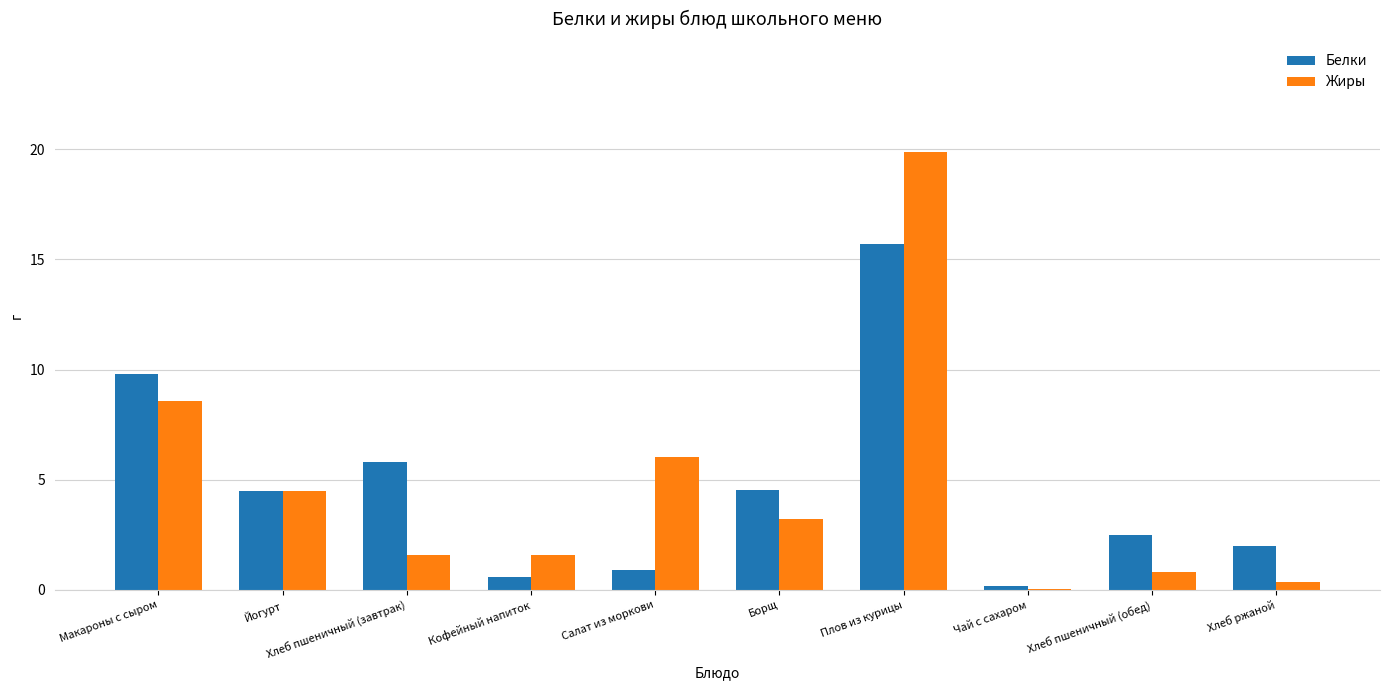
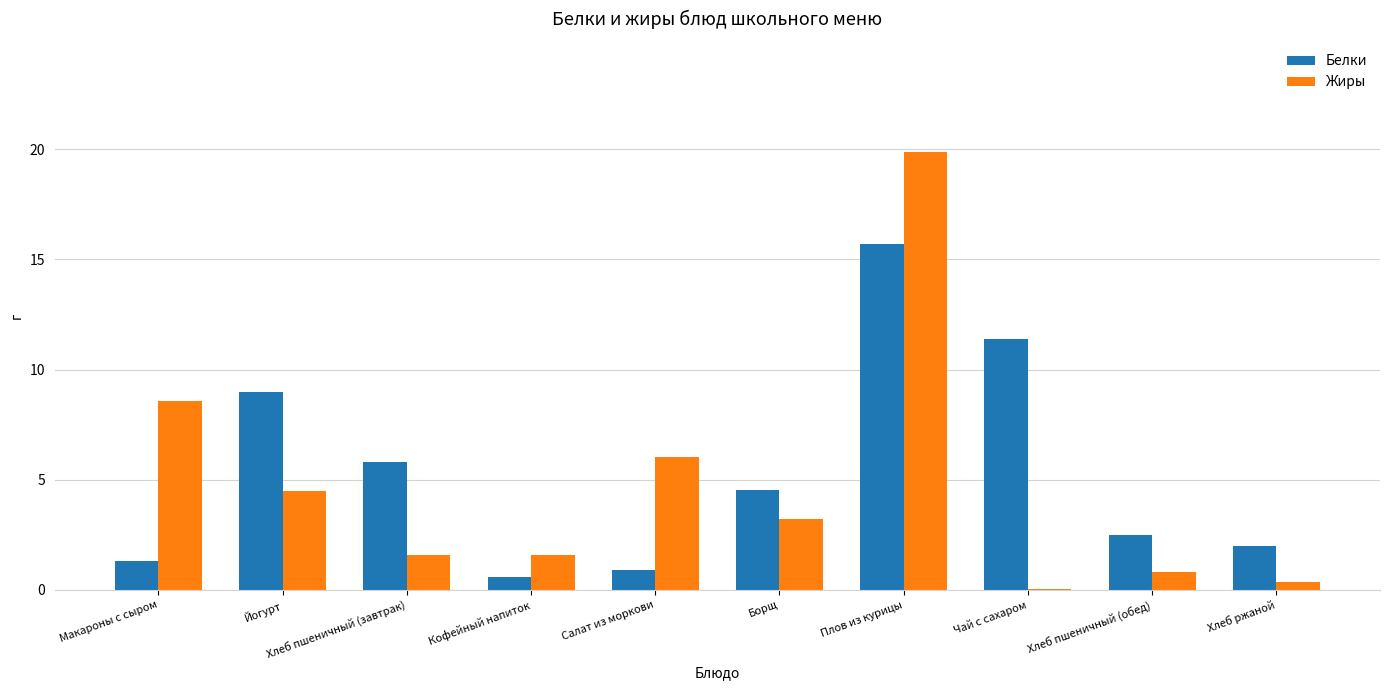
  {
    "Белки": {
-     "Макароны с сыром": 9.8,
-     "Йогурт": 4.5,
+     "Макароны с сыром": 1.3,
+     "Йогурт": 9.0,
      "Хлеб пшеничный (завтрак)": 5.8,
      "Кофейный напиток": 0.6,
      "Салат из моркови": 0.9,
      "Борщ": 4.6,
      "Плов из курицы": 15.7,
-     "Чай с сахаром": 0.2,
+     "Чай с сахаром": 11.4,
      "Хлеб пшеничный (обед)": 2.5,
      "Хлеб ржаной": 2.0
    },
    "Жиры": {
      "Макароны с сыром": 8.6,
      "Йогурт": 4.5,
      "Хлеб пшеничный (завтрак)": 1.6,
      "Кофейный напиток": 1.6,
      "Салат из моркови": 6.1,
      "Борщ": 3.2,
      "Плов из курицы": 19.9,
      "Хлеб пшеничный (обед)": 0.8,
      "Хлеб ржаной": 0.4
    }
  }
